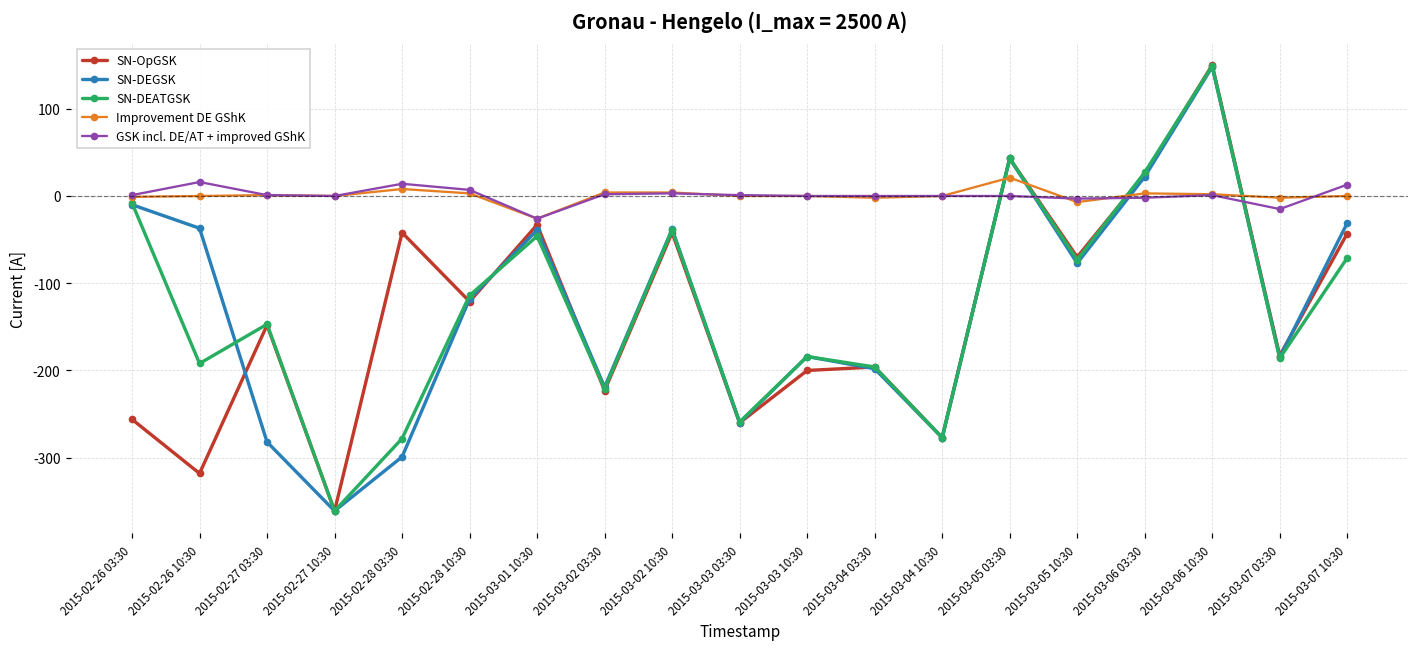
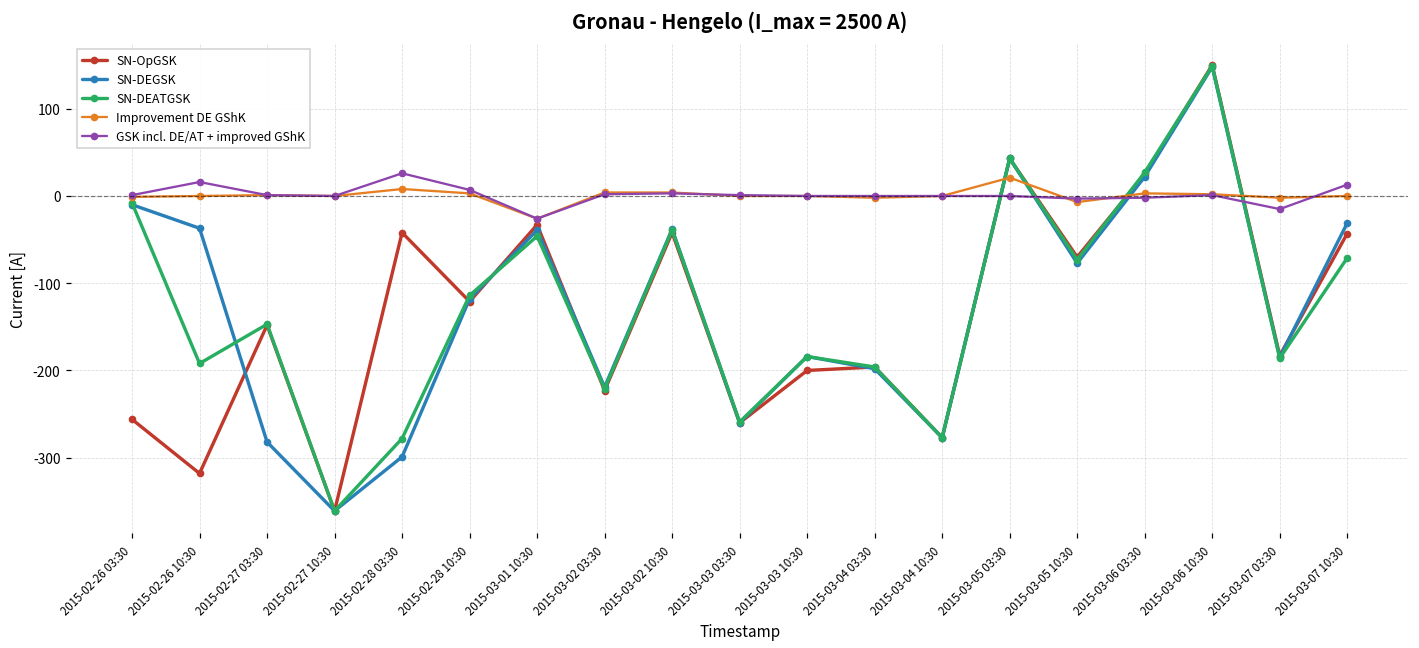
  {
    "SN-OpGSK": {
      "2015-02-26 03:30": -260,
      "2015-02-26 10:30": -320,
      "2015-02-28 03:30": -40,
      "2015-03-01 10:30": -30,
      "2015-03-03 10:30": -200,
      "2015-03-07 10:30": -40
    },
    "SN-DEGSK": {
      "2015-02-26 10:30": -40,
      "2015-02-27 03:30": -280,
      "2015-02-28 03:30": -300,
      "2015-03-01 10:30": -40,
      "2015-03-05 10:30": -80,
      "2015-03-07 10:30": -30
    },
    "SN-DEATGSK": {
      "2015-02-26 10:30": -190,
      "2015-02-28 03:30": -280,
      "2015-02-28 10:30": -110,
      "2015-03-01 10:30": -50,
      "2015-03-07 10:30": -70
    },
    "Improvement DE GShK": {
      "2015-02-26 10:30": 0,
      "2015-02-28 03:30": 10,
      "2015-02-28 10:30": 0,
      "2015-03-05 03:30": 20,
      "2015-03-05 10:30": -10,
      "2015-03-06 03:30": 0,
      "2015-03-07 03:30": 0,
      "2015-03-07 10:30": 0
    },
    "GSK incl. DE/AT + improved GShK": {
      "2015-02-26 10:30": 20,
-     "2015-02-28 03:30": 10,
+     "2015-02-28 03:30": 30,
      "2015-02-28 10:30": 10,
      "2015-03-05 03:30": 0,
      "2015-03-05 10:30": 0,
      "2015-03-06 03:30": 0,
      "2015-03-07 03:30": -20,
      "2015-03-07 10:30": 10
    }
  }
